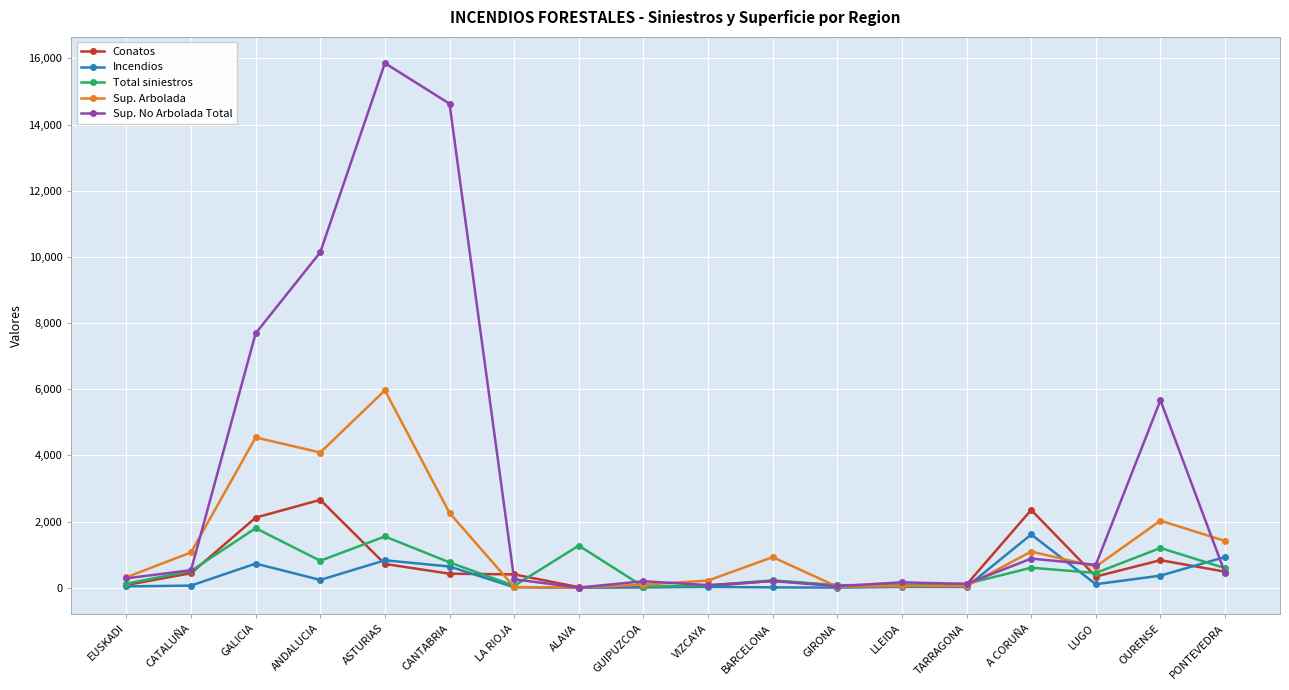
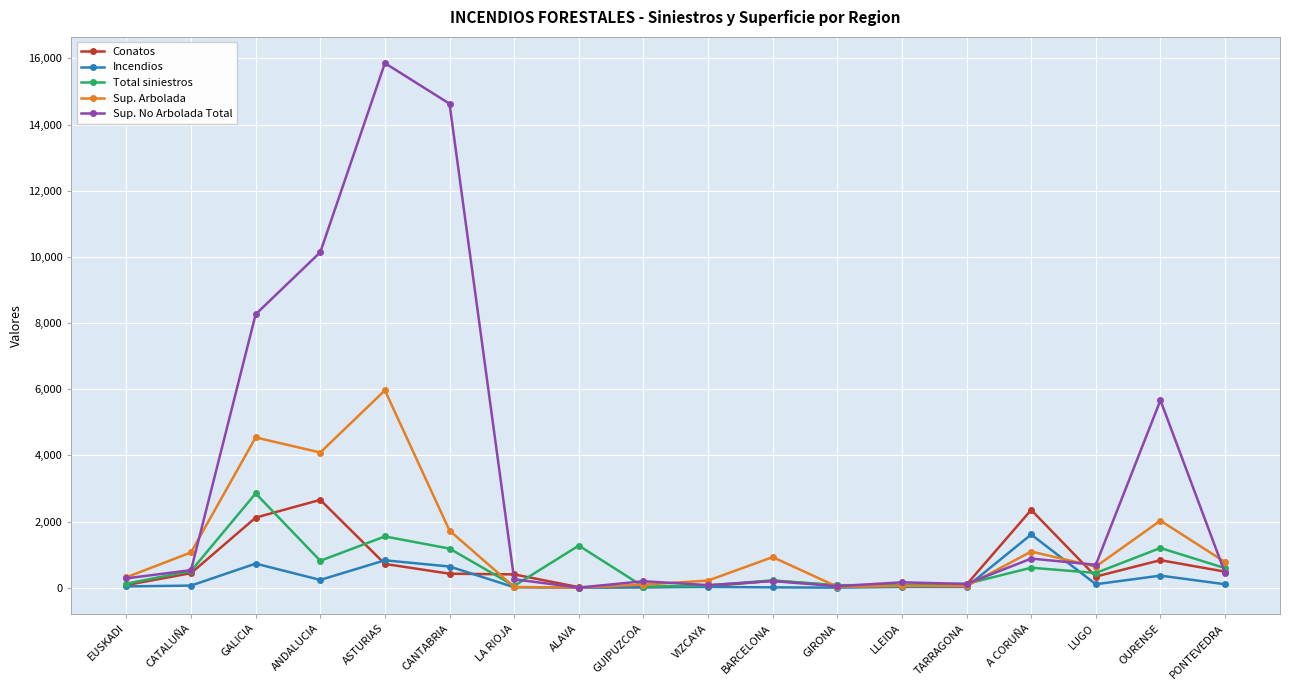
  {
    "Conatos": {
      "GALICIA": "2,100",
      "ANDALUCIA": "2,700",
      "ASTURIAS": "700",
      "CANTABRIA": "400",
      "LA RIOJA": "400",
      "A CORUÑA": "2,400",
      "LUGO": "300",
      "OURENSE": "800"
    },
    "Incendios": {
      "CATALUÑA": "100",
      "GALICIA": "700",
      "ANDALUCIA": "200",
      "ASTURIAS": "800",
      "CANTABRIA": "600",
      "BARCELONA": "0",
      "A CORUÑA": "1,600",
      "LUGO": "100",
      "OURENSE": "400",
-     "PONTEVEDRA": "900"
+     "PONTEVEDRA": "100"
    },
    "Total siniestros": {
-     "GALICIA": "1,800",
+     "GALICIA": "2,900",
      "ANDALUCIA": "800",
      "ASTURIAS": "1,600",
-     "CANTABRIA": "800",
+     "CANTABRIA": "1,200",
      "ALAVA": "1,300",
      "A CORUÑA": "600",
      "LUGO": "400",
      "OURENSE": "1,200",
      "PONTEVEDRA": "600"
    },
    "Sup. Arbolada": {
      "CATALUÑA": "1,100",
      "GALICIA": "4,500",
      "ANDALUCIA": "4,100",
      "ASTURIAS": "6,000",
-     "CANTABRIA": "2,300",
+     "CANTABRIA": "1,700",
      "VIZCAYA": "200",
      "BARCELONA": "900",
      "A CORUÑA": "1,100",
      "OURENSE": "2,000",
-     "PONTEVEDRA": "1,400"
+     "PONTEVEDRA": "800"
    },
    "Sup. No Arbolada Total": {
-     "GALICIA": "7,700",
+     "GALICIA": "8,300",
      "ANDALUCIA": "10,100",
      "ASTURIAS": "15,900",
      "CANTABRIA": "14,600",
      "LA RIOJA": "300",
      "GUIPUZCOA": "200",
      "LLEIDA": "200",
      "A CORUÑA": "900",
      "OURENSE": "5,700"
    }
  }
